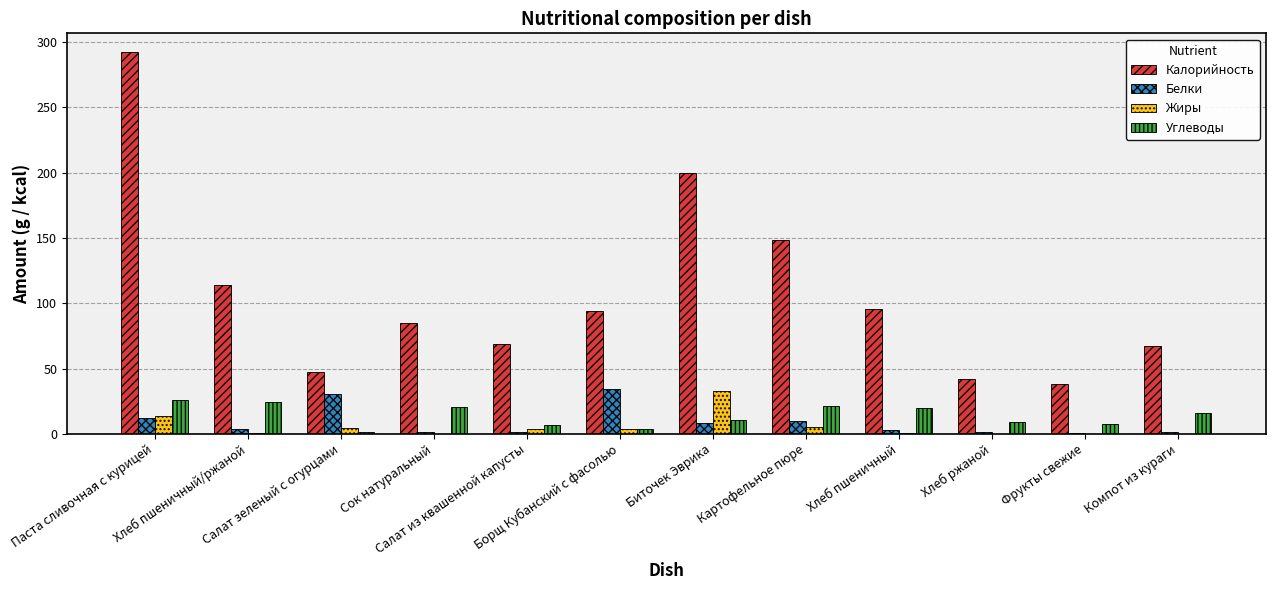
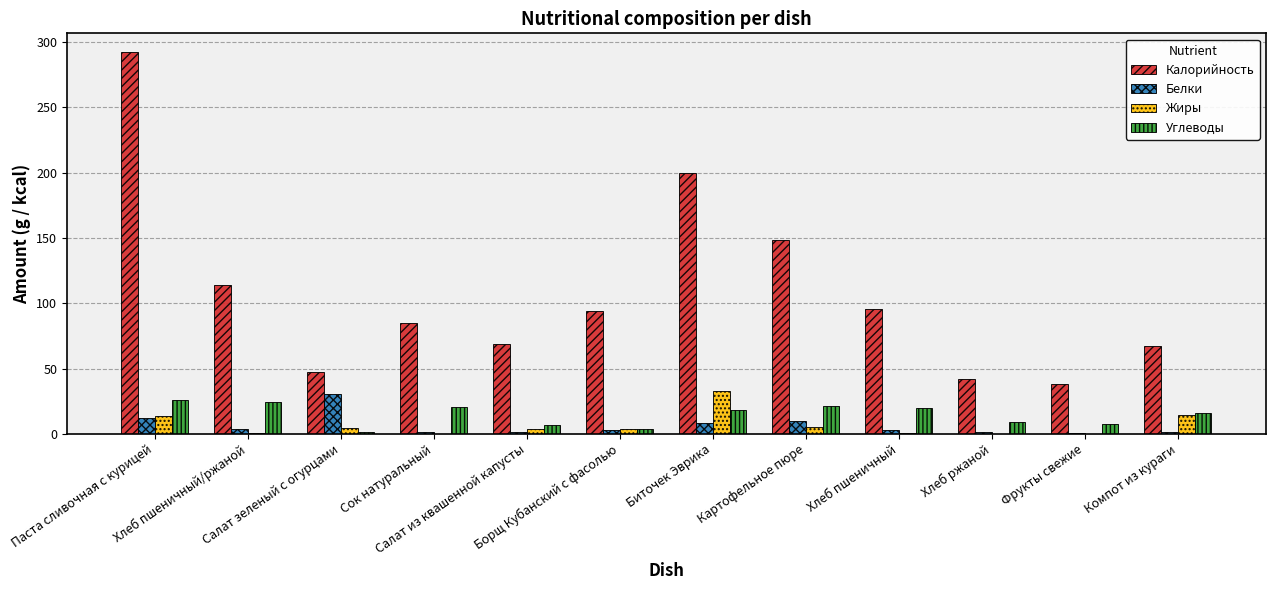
  {
    "Калорийность": {
      "Паста сливочная с курицей": 292,
      "Хлеб пшеничный/ржаной": 114,
      "Салат зеленый с огурцами": 48,
      "Сок натуральный": 85,
      "Салат из квашенной капусты": 69,
      "Борщ Кубанский с фасолью": 94,
      "Биточек Эврика": 200,
      "Картофельное пюре": 149,
      "Хлеб пшеничный": 96,
      "Хлеб ржаной": 42,
      "Фрукты свежие": 38,
      "Компот из кураги": 67
    },
    "Белки": {
      "Паста сливочная с курицей": 12,
      "Хлеб пшеничный/ржаной": 3,
      "Салат зеленый с огурцами": 31,
-     "Борщ Кубанский с фасолью": 34,
+     "Борщ Кубанский с фасолью": 3,
      "Биточек Эврика": 8,
      "Картофельное пюре": 10,
      "Хлеб пшеничный": 3
    },
    "Жиры": {
      "Паста сливочная с курицей": 14,
      "Салат зеленый с огурцами": 4,
      "Сок натуральный": 0,
      "Салат из квашенной капусты": 4,
      "Борщ Кубанский с фасолью": 3,
      "Биточек Эврика": 32,
      "Картофельное пюре": 6,
-     "Компот из кураги": 0
+     "Компот из кураги": 14
    },
    "Углеводы": {
      "Паста сливочная с курицей": 26,
      "Хлеб пшеничный/ржаной": 24,
      "Сок натуральный": 20,
      "Салат из квашенной капусты": 7,
      "Борщ Кубанский с фасолью": 4,
-     "Биточек Эврика": 11,
+     "Биточек Эврика": 18,
      "Картофельное пюре": 21,
      "Хлеб пшеничный": 20,
      "Хлеб ржаной": 9,
      "Фрукты свежие": 8,
      "Компот из кураги": 16
    }
  }
